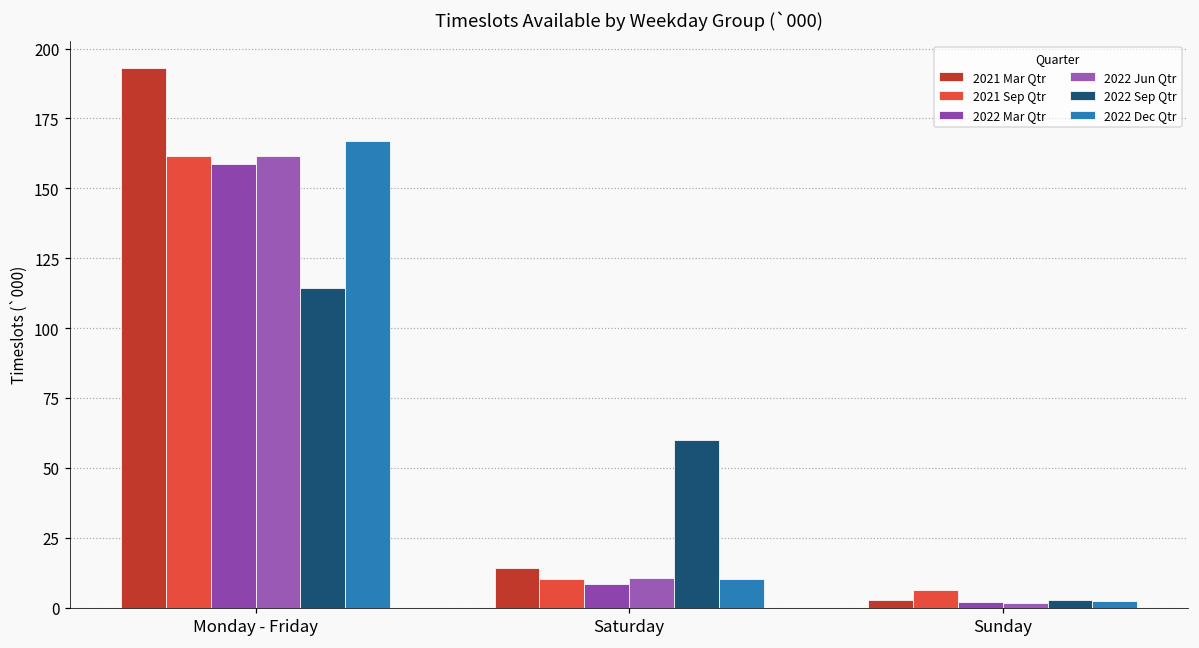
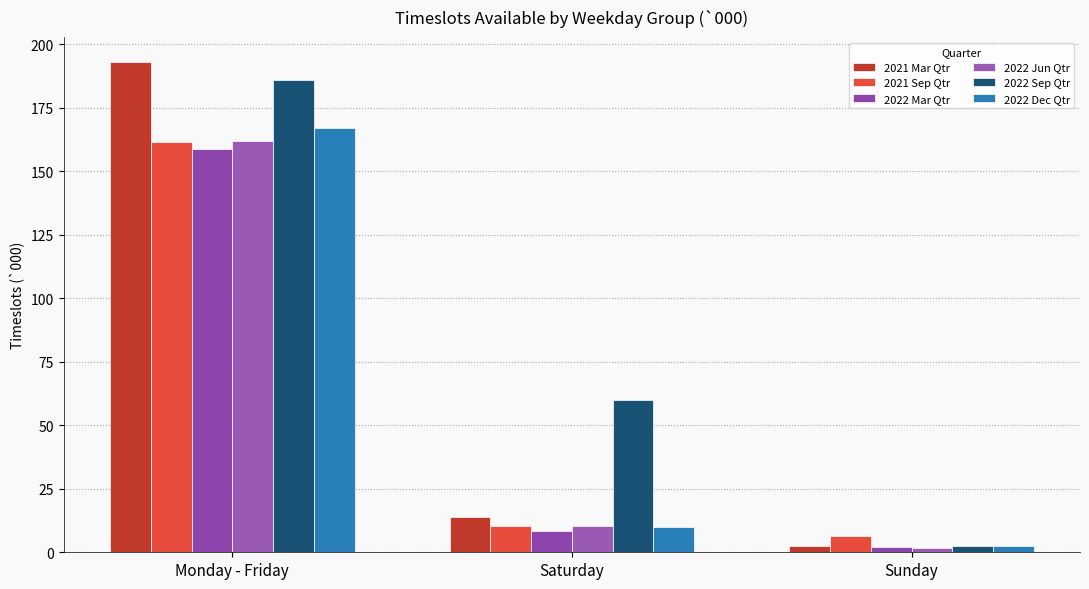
  {
    "2022 Sep Qtr": {
-     "Monday - Friday": 114,
+     "Monday - Friday": 186,
      "Saturday": 60,
      "Sunday": 3
    },
    "2022 Dec Qtr": {
      "Monday - Friday": 167,
      "Saturday": 10,
      "Sunday": 2
    }
  }
